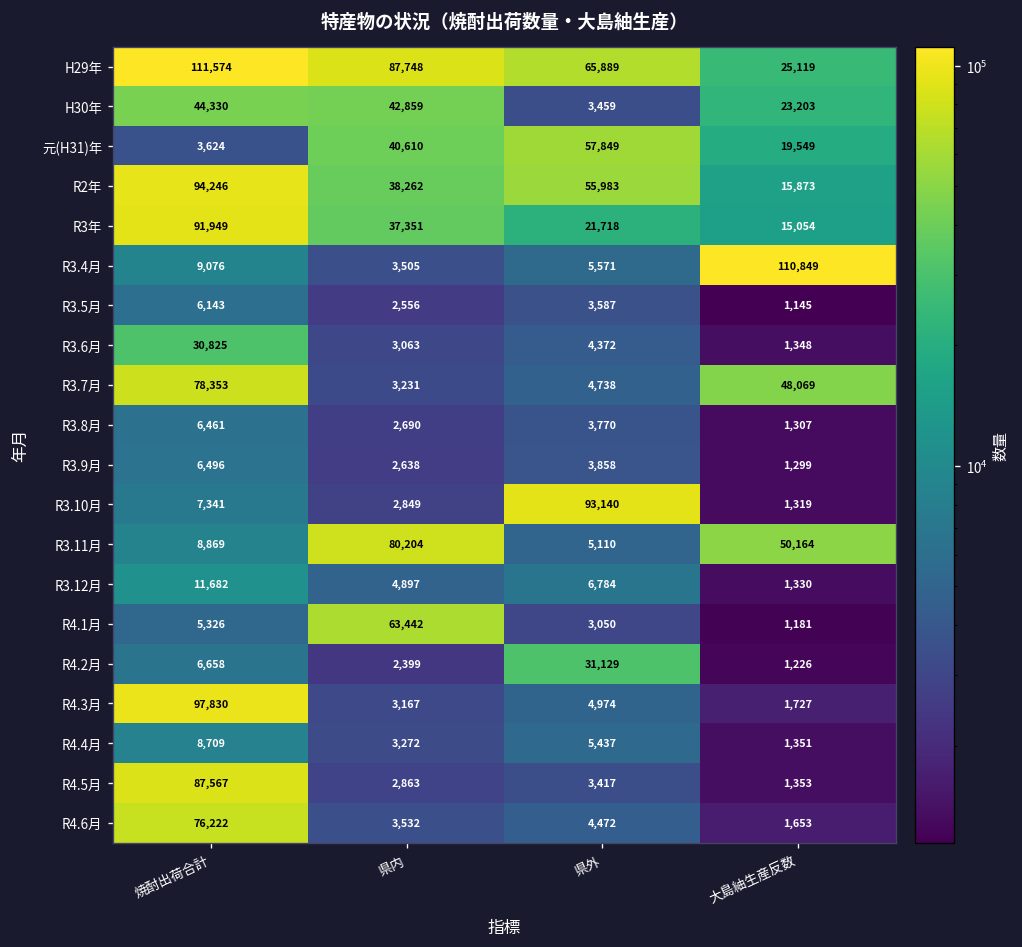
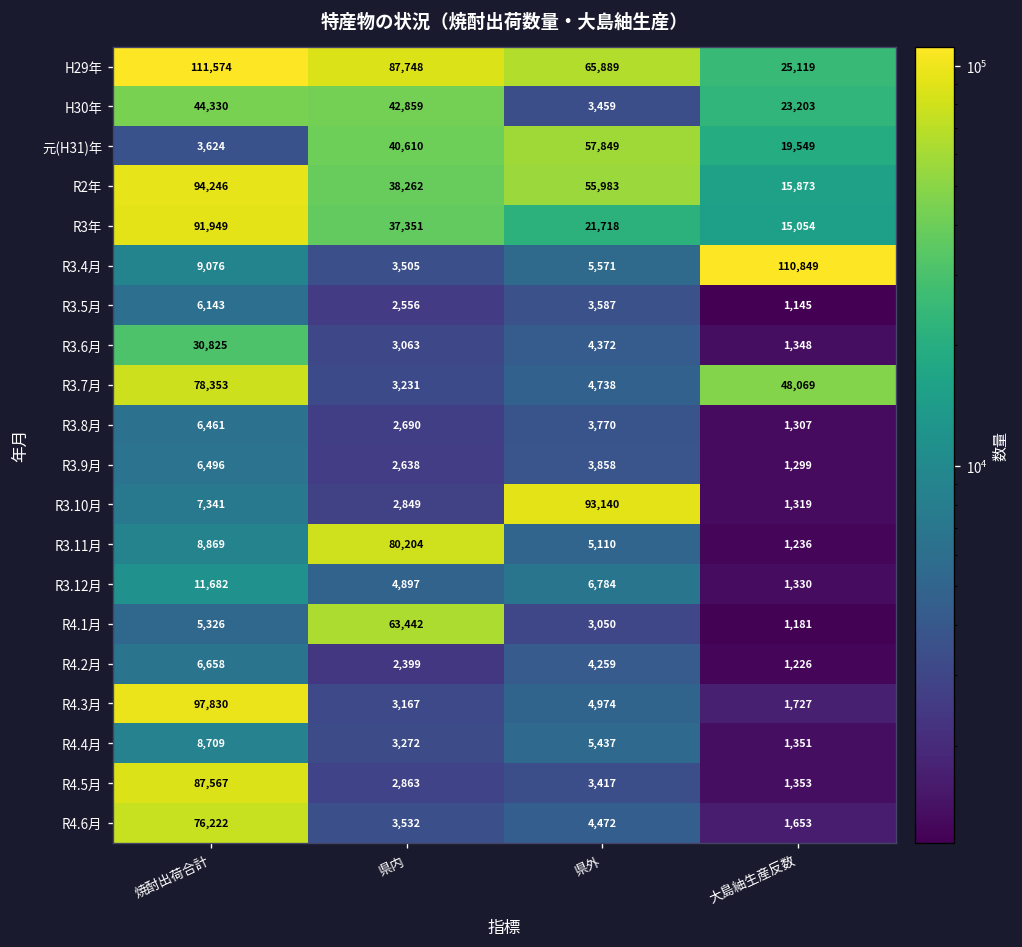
  {
    "H29年": {
      "焼酎出荷合計": "111,574",
      "県内": "87,748",
      "県外": "65,889",
      "大島紬生産反数": "25,119"
    },
    "H30年": {
      "焼酎出荷合計": "44,330",
      "県内": "42,859",
      "県外": "3,459",
      "大島紬生産反数": "23,203"
    },
    "元(H31)年": {
      "焼酎出荷合計": "3,624",
      "県内": "40,610",
      "県外": "57,849",
      "大島紬生産反数": "19,549"
    },
    "R2年": {
      "焼酎出荷合計": "94,246",
      "県内": "38,262",
      "県外": "55,983",
      "大島紬生産反数": "15,873"
    },
    "R3年": {
      "焼酎出荷合計": "91,949",
      "県内": "37,351",
      "県外": "21,718",
      "大島紬生産反数": "15,054"
    },
    "R3.4月": {
      "焼酎出荷合計": "9,076",
      "県内": "3,505",
      "県外": "5,571",
      "大島紬生産反数": "110,849"
    },
    "R3.5月": {
      "焼酎出荷合計": "6,143",
      "県内": "2,556",
      "県外": "3,587",
      "大島紬生産反数": "1,145"
    },
    "R3.6月": {
      "焼酎出荷合計": "30,825",
      "県内": "3,063",
      "県外": "4,372",
      "大島紬生産反数": "1,348"
    },
    "R3.7月": {
      "焼酎出荷合計": "78,353",
      "県内": "3,231",
      "県外": "4,738",
      "大島紬生産反数": "48,069"
    },
    "R3.8月": {
      "焼酎出荷合計": "6,461",
      "県内": "2,690",
      "県外": "3,770",
      "大島紬生産反数": "1,307"
    },
    "R3.9月": {
      "焼酎出荷合計": "6,496",
      "県内": "2,638",
      "県外": "3,858",
      "大島紬生産反数": "1,299"
    },
    "R3.10月": {
      "焼酎出荷合計": "7,341",
      "県内": "2,849",
      "県外": "93,140",
      "大島紬生産反数": "1,319"
    },
    "R3.11月": {
      "焼酎出荷合計": "8,869",
      "県内": "80,204",
      "県外": "5,110",
-     "大島紬生産反数": "50,164"
+     "大島紬生産反数": "1,236"
    },
    "R3.12月": {
      "焼酎出荷合計": "11,682",
      "県内": "4,897",
      "県外": "6,784",
      "大島紬生産反数": "1,330"
    },
    "R4.1月": {
      "焼酎出荷合計": "5,326",
      "県内": "63,442",
      "県外": "3,050",
      "大島紬生産反数": "1,181"
    },
    "R4.2月": {
      "焼酎出荷合計": "6,658",
      "県内": "2,399",
-     "県外": "31,129",
+     "県外": "4,259",
      "大島紬生産反数": "1,226"
    },
    "R4.3月": {
      "焼酎出荷合計": "97,830",
      "県内": "3,167",
      "県外": "4,974",
      "大島紬生産反数": "1,727"
    },
    "R4.4月": {
      "焼酎出荷合計": "8,709",
      "県内": "3,272",
      "県外": "5,437",
      "大島紬生産反数": "1,351"
    },
    "R4.5月": {
      "焼酎出荷合計": "87,567",
      "県内": "2,863",
      "県外": "3,417",
      "大島紬生産反数": "1,353"
    },
    "R4.6月": {
      "焼酎出荷合計": "76,222",
      "県内": "3,532",
      "県外": "4,472",
      "大島紬生産反数": "1,653"
    }
  }
